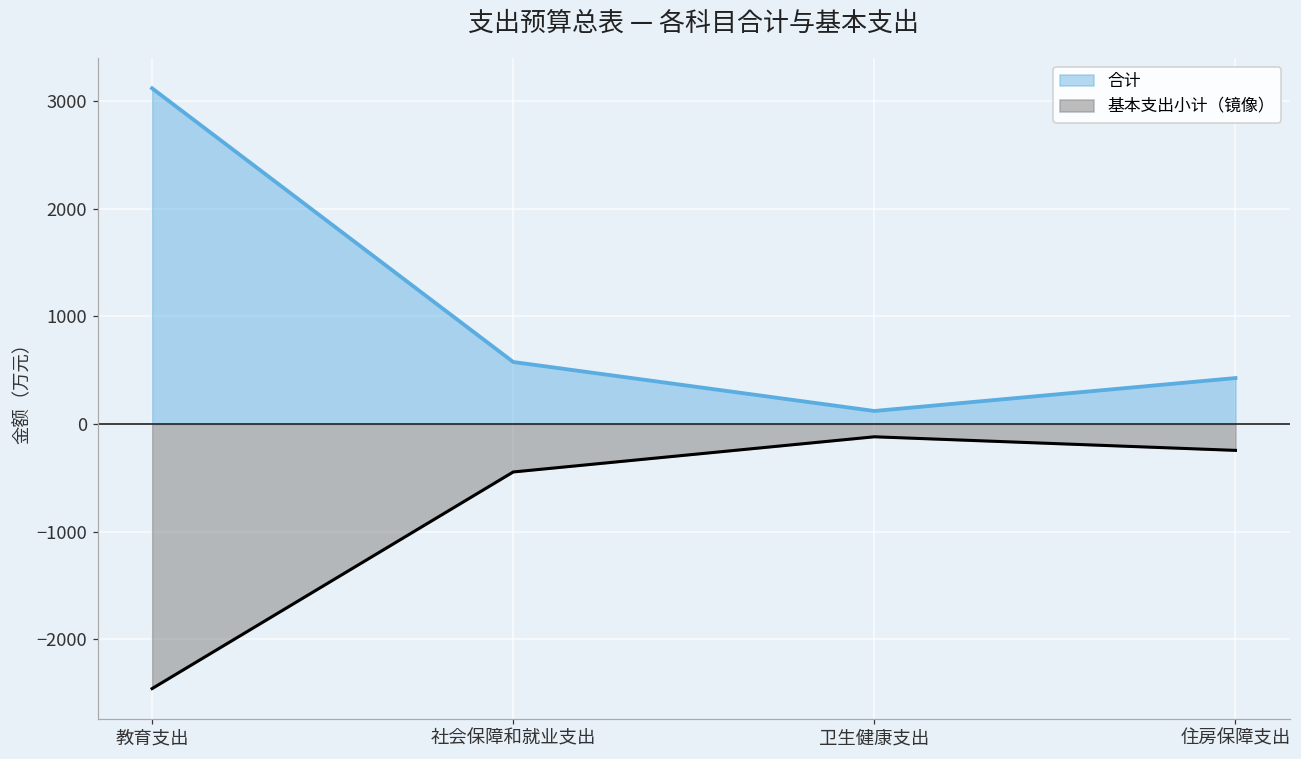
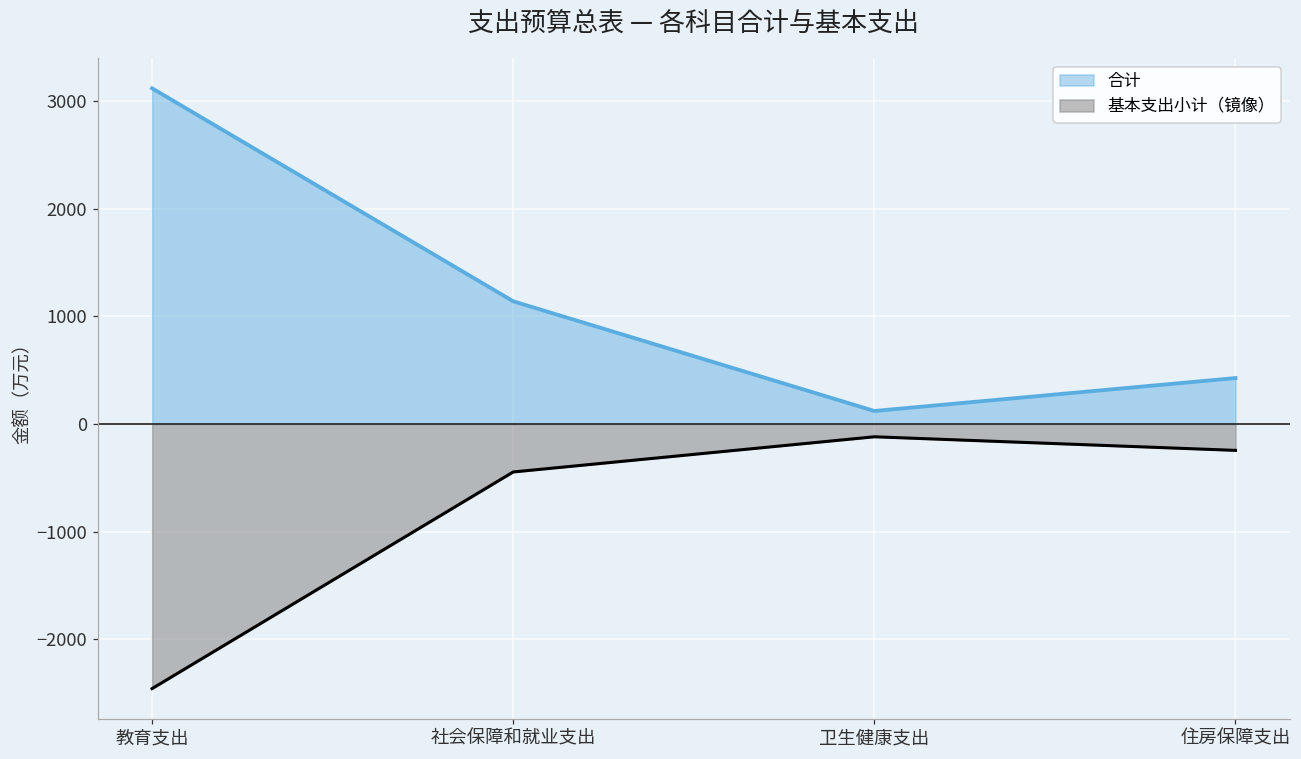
  {
    "合计": {
      "教育支出": 3100,
-     "社会保障和就业支出": 600,
+     "社会保障和就业支出": 1100,
      "卫生健康支出": 100,
      "住房保障支出": 400
    }
  }
